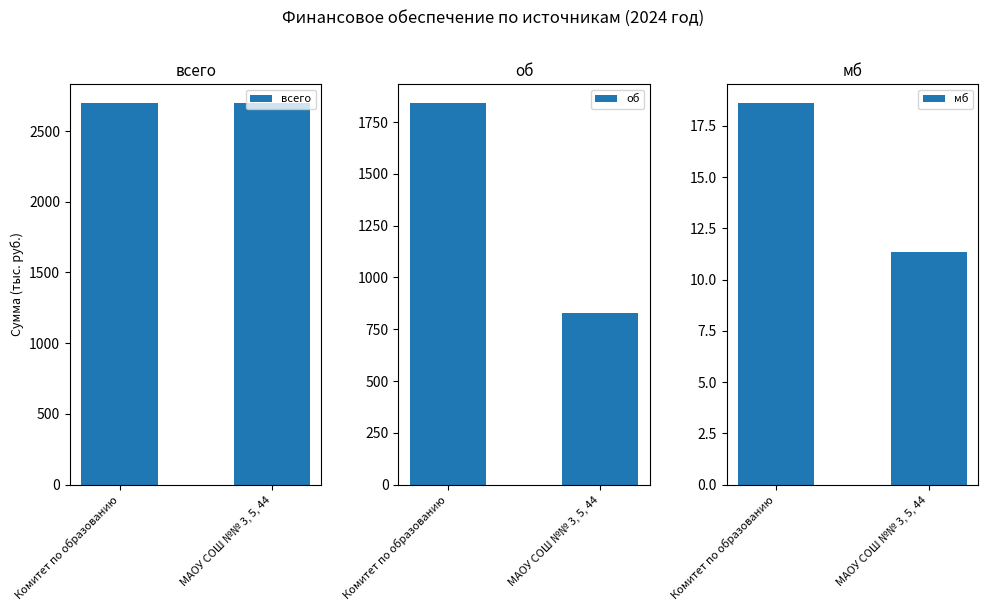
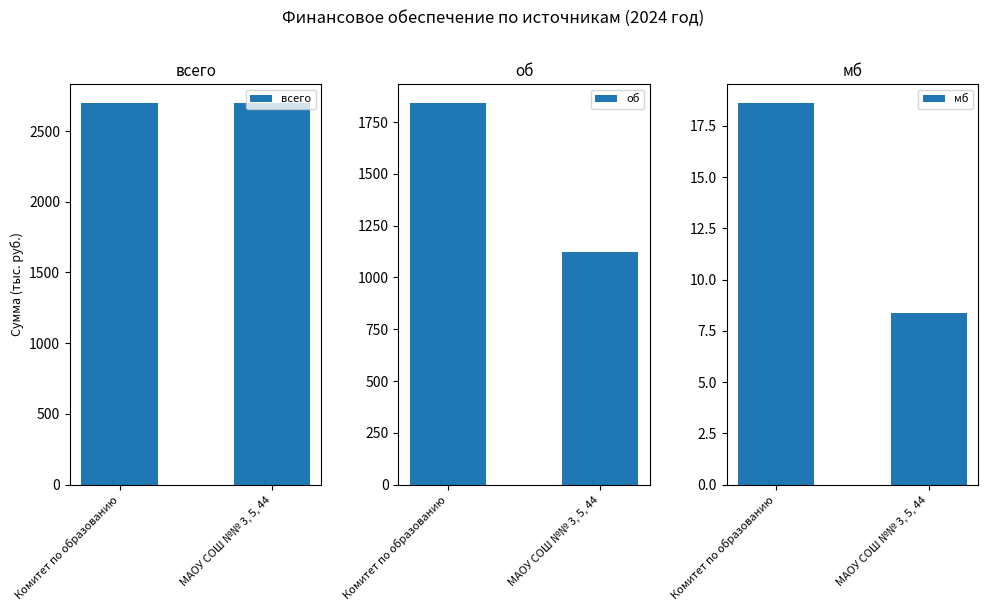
  {
    "всего": {
      "Комитет по образованию": 2700
    },
    "об": {
      "Комитет по образованию": 1840,
-     "МАОУ СОШ №№ 3, 5, 44": 830
+     "МАОУ СОШ №№ 3, 5, 44": 1120
    },
    "мб": {
      "Комитет по образованию": 18.6,
-     "МАОУ СОШ №№ 3, 5, 44": 11.3
+     "МАОУ СОШ №№ 3, 5, 44": 8.4
    }
  }
